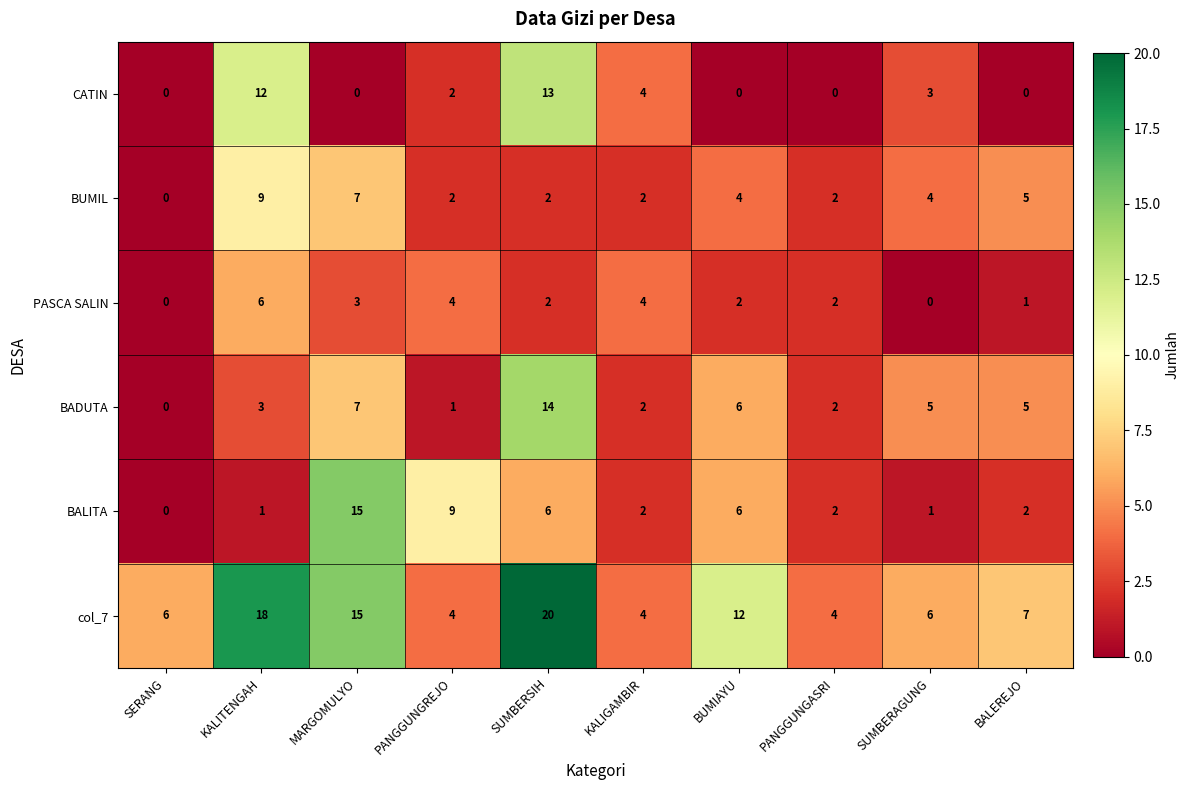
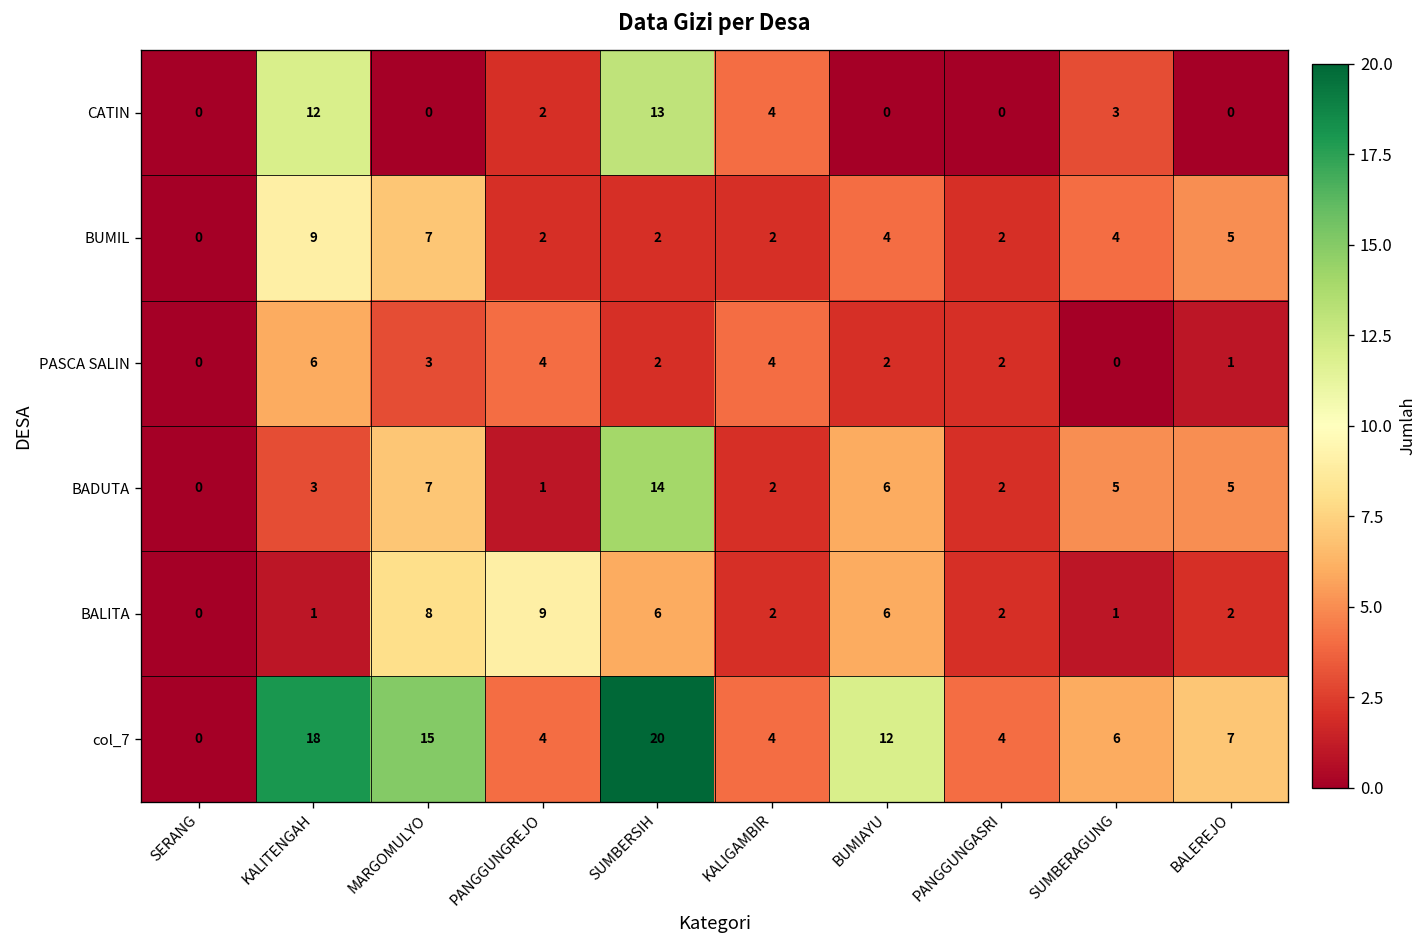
  {
    "CATIN": {
      "SERANG": 0,
      "KALITENGAH": 12,
      "MARGOMULYO": 0,
      "PANGGUNGREJO": 2,
      "SUMBERSIH": 13,
      "KALIGAMBIR": 4,
      "BUMIAYU": 0,
      "PANGGUNGASRI": 0,
      "SUMBERAGUNG": 3,
      "BALEREJO": 0
    },
    "BUMIL": {
      "SERANG": 0,
      "KALITENGAH": 9,
      "MARGOMULYO": 7,
      "PANGGUNGREJO": 2,
      "SUMBERSIH": 2,
      "KALIGAMBIR": 2,
      "BUMIAYU": 4,
      "PANGGUNGASRI": 2,
      "SUMBERAGUNG": 4,
      "BALEREJO": 5
    },
    "PASCA SALIN": {
      "SERANG": 0,
      "KALITENGAH": 6,
      "MARGOMULYO": 3,
      "PANGGUNGREJO": 4,
      "SUMBERSIH": 2,
      "KALIGAMBIR": 4,
      "BUMIAYU": 2,
      "PANGGUNGASRI": 2,
      "SUMBERAGUNG": 0,
      "BALEREJO": 1
    },
    "BADUTA": {
      "SERANG": 0,
      "KALITENGAH": 3,
      "MARGOMULYO": 7,
      "PANGGUNGREJO": 1,
      "SUMBERSIH": 14,
      "KALIGAMBIR": 2,
      "BUMIAYU": 6,
      "PANGGUNGASRI": 2,
      "SUMBERAGUNG": 5,
      "BALEREJO": 5
    },
    "BALITA": {
      "SERANG": 0,
      "KALITENGAH": 1,
-     "MARGOMULYO": 15,
+     "MARGOMULYO": 8,
      "PANGGUNGREJO": 9,
      "SUMBERSIH": 6,
      "KALIGAMBIR": 2,
      "BUMIAYU": 6,
      "PANGGUNGASRI": 2,
      "SUMBERAGUNG": 1,
      "BALEREJO": 2
    },
    "col_7": {
-     "SERANG": 6,
+     "SERANG": 0,
      "KALITENGAH": 18,
      "MARGOMULYO": 15,
      "PANGGUNGREJO": 4,
      "SUMBERSIH": 20,
      "KALIGAMBIR": 4,
      "BUMIAYU": 12,
      "PANGGUNGASRI": 4,
      "SUMBERAGUNG": 6,
      "BALEREJO": 7
    }
  }
